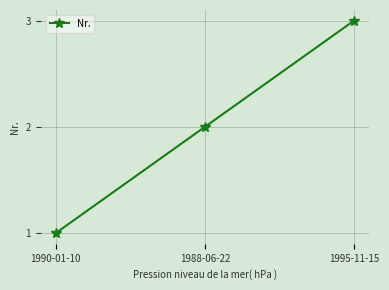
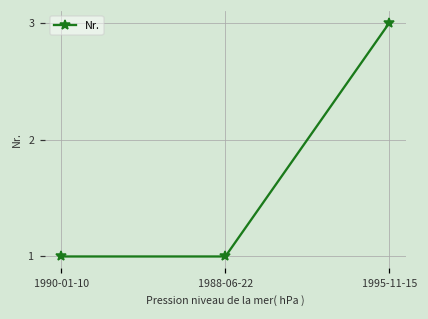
  {
    "1990-01-10": 1,
-   "1988-06-22": 2,
+   "1988-06-22": 1,
    "1995-11-15": 3
  }
